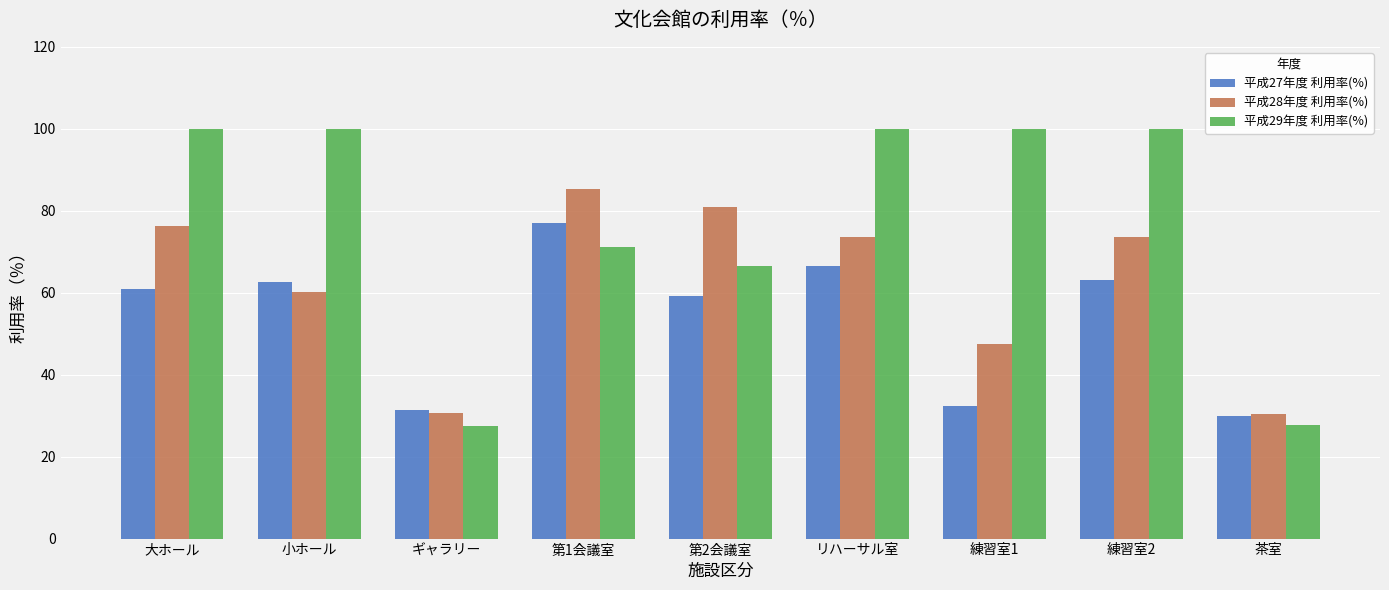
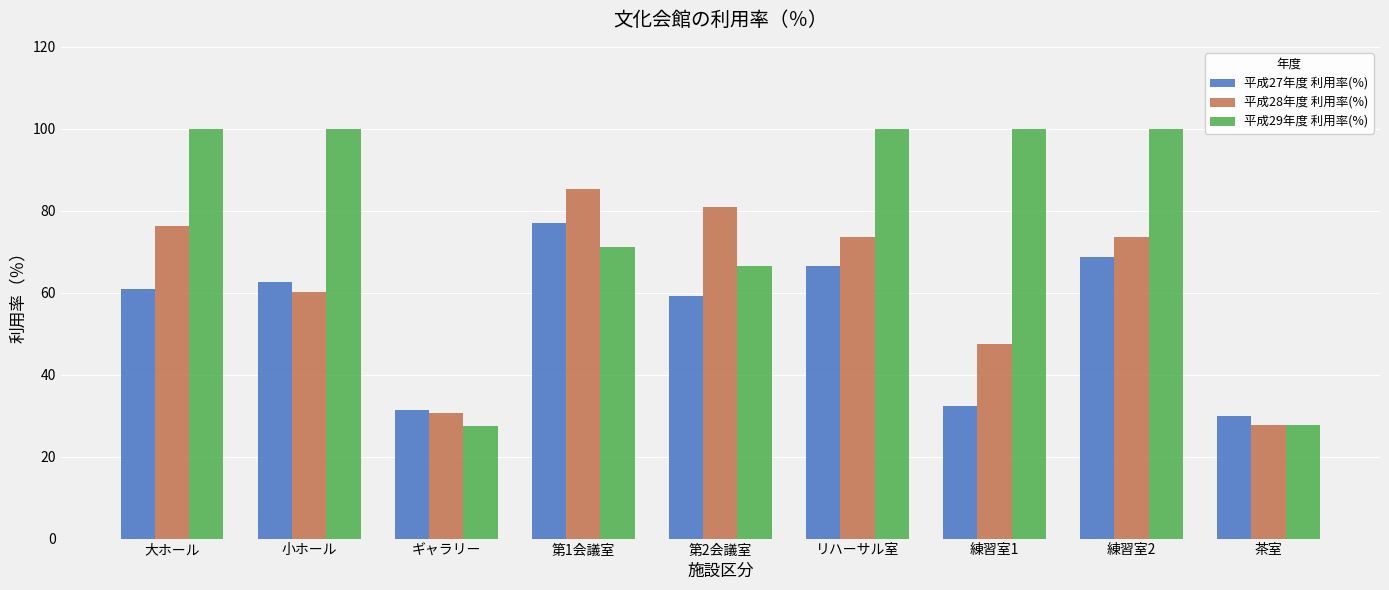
  {
    "平成27年度 利用率(%)": {
      "大ホール": 61,
      "小ホール": 63,
      "ギャラリー": 31,
      "第1会議室": 77,
      "第2会議室": 59,
      "リハーサル室": 67,
      "練習室1": 32,
-     "練習室2": 63,
+     "練習室2": 69,
      "茶室": 30
    },
    "平成28年度 利用率(%)": {
      "大ホール": 76,
      "小ホール": 60,
      "ギャラリー": 31,
      "第1会議室": 85,
      "第2会議室": 81,
      "リハーサル室": 74,
      "練習室1": 47,
      "練習室2": 74,
-     "茶室": 30
+     "茶室": 28
    },
    "平成29年度 利用率(%)": {
      "大ホール": 100,
      "小ホール": 100,
      "ギャラリー": 27,
      "第1会議室": 71,
      "第2会議室": 66,
      "リハーサル室": 100,
      "練習室1": 100,
      "練習室2": 100,
      "茶室": 28
    }
  }
